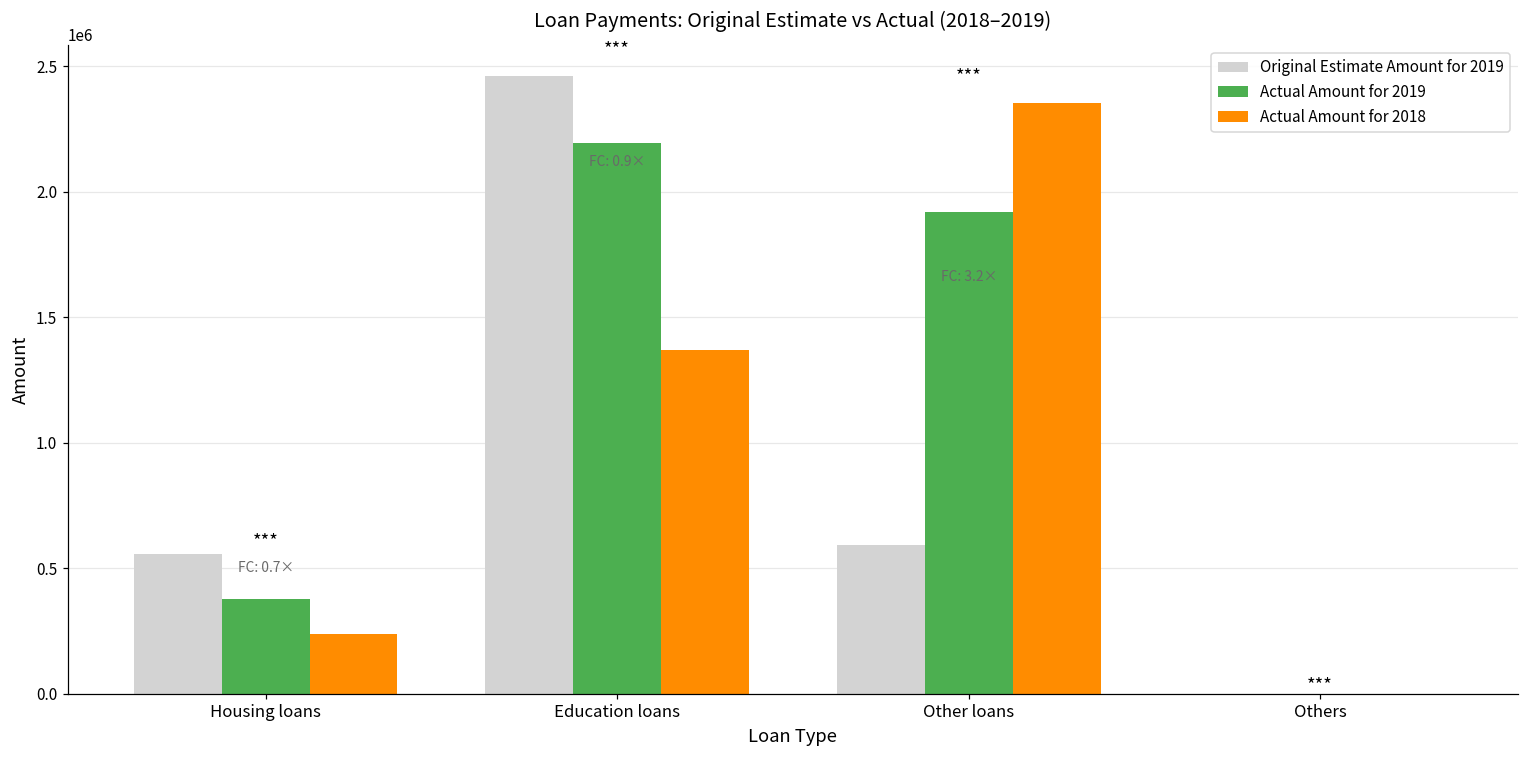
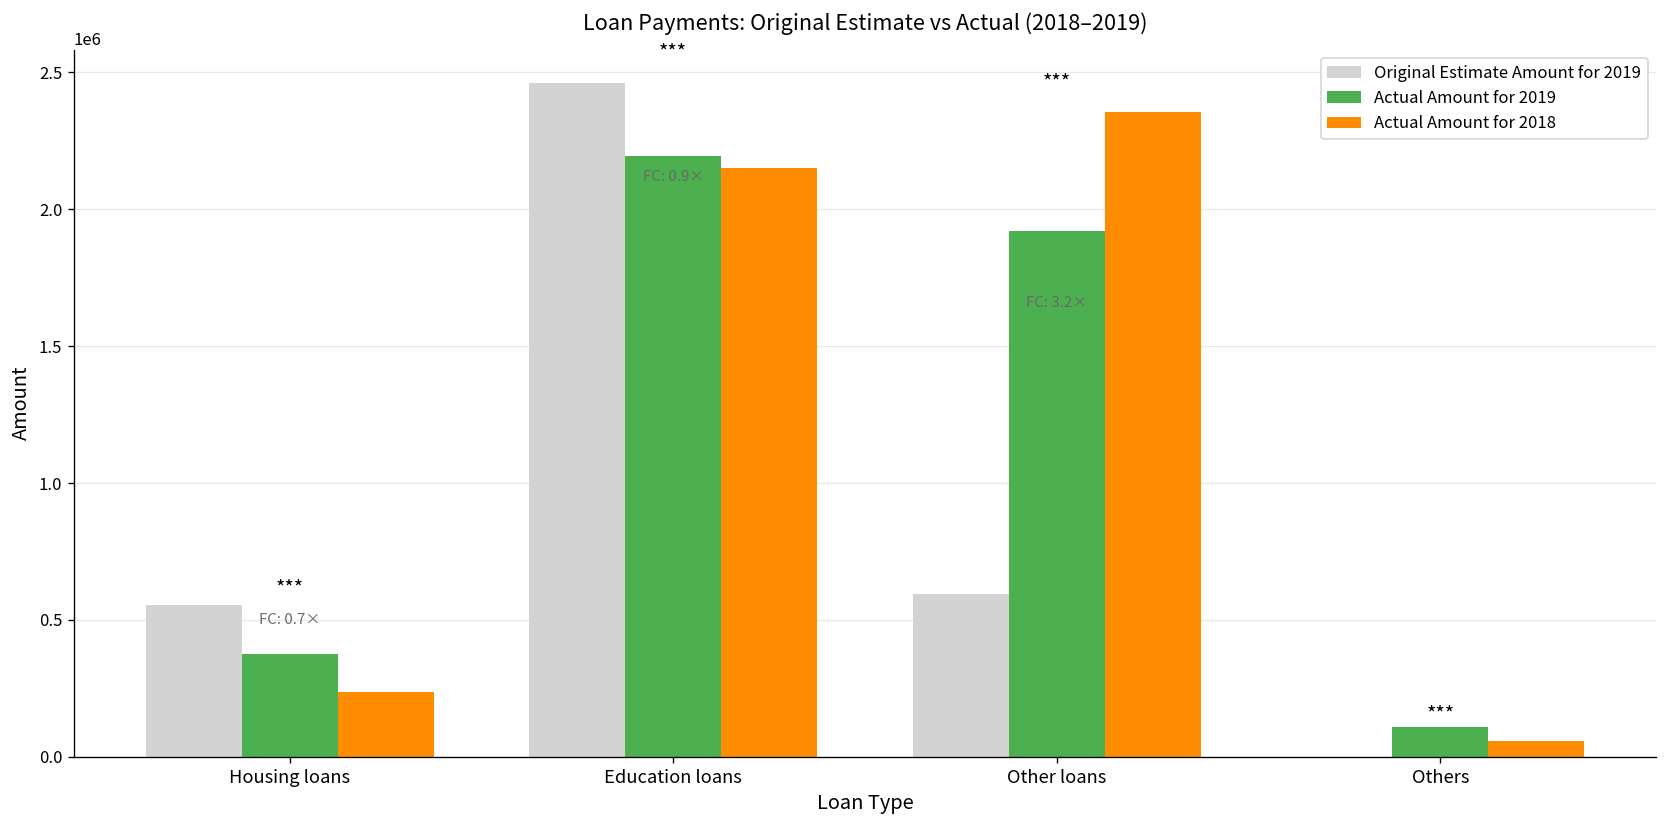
  {
    "Original Estimate Amount for 2019": {
      "Housing loans": 560000,
      "Education loans": 2460000,
      "Other loans": 590000,
      "Others": 0
    },
    "Actual Amount for 2019": {
-     "Others": 0
+     "Others": 110000
    },
    "Actual Amount for 2018": {
      "Housing loans": 240000,
-     "Education loans": 1370000,
+     "Education loans": 2150000,
      "Other loans": 2350000,
-     "Others": 0
+     "Others": 60000
    }
  }
